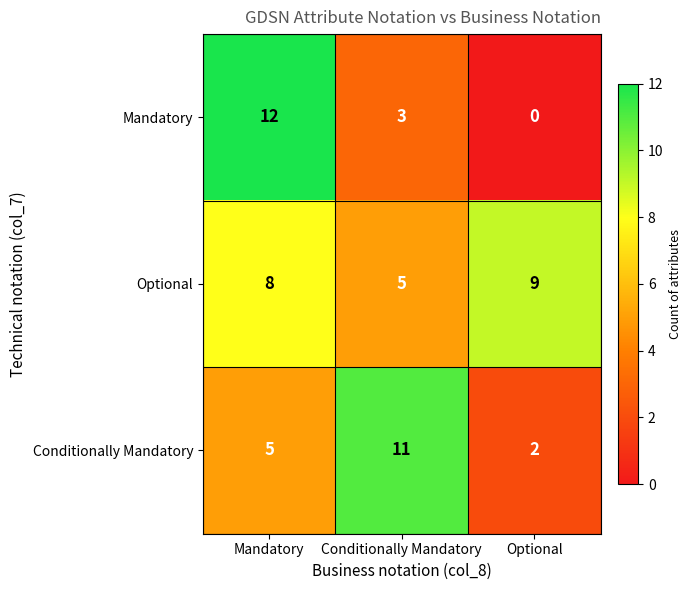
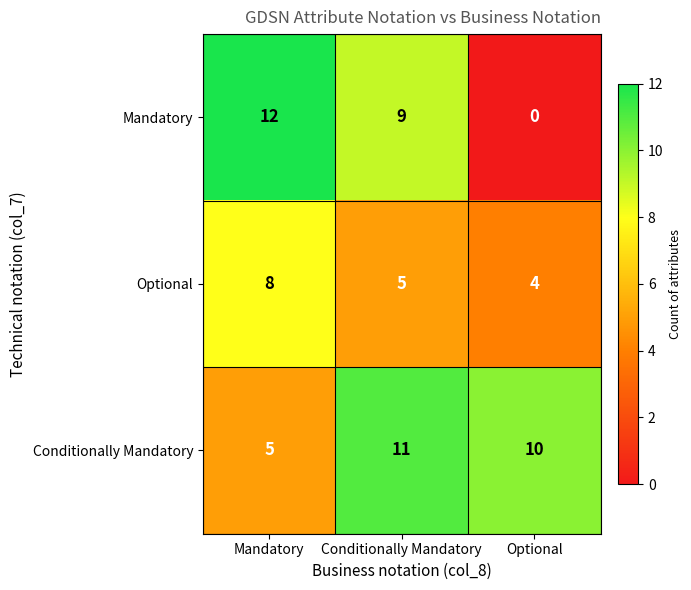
  {
    "Mandatory": {
      "Mandatory": 12,
-     "Conditionally Mandatory": 3,
+     "Conditionally Mandatory": 9,
      "Optional": 0
    },
    "Optional": {
      "Mandatory": 8,
      "Conditionally Mandatory": 5,
-     "Optional": 9
+     "Optional": 4
    },
    "Conditionally Mandatory": {
      "Mandatory": 5,
      "Conditionally Mandatory": 11,
-     "Optional": 2
+     "Optional": 10
    }
  }
